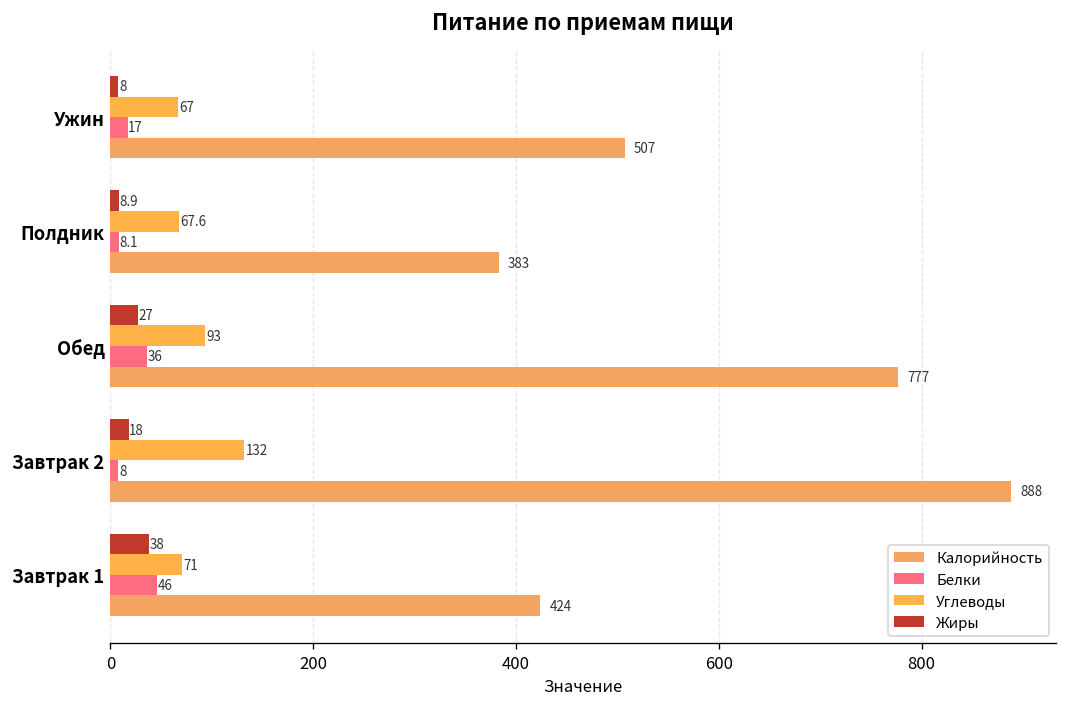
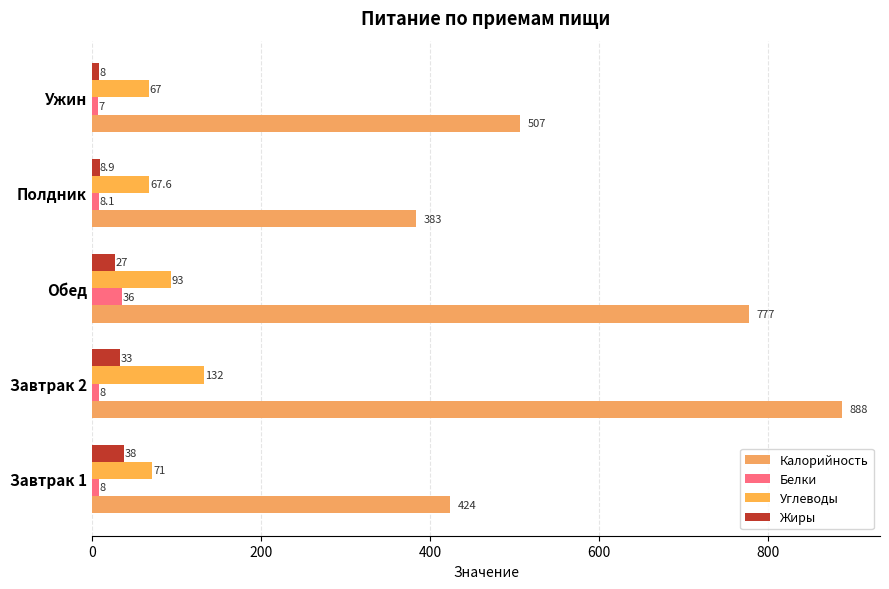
  {
    "Белки": {
-     "Ужин": 17,
+     "Ужин": 7,
      "Полдник": 8.1,
      "Обед": 36,
      "Завтрак 2": 8,
-     "Завтрак 1": 46
+     "Завтрак 1": 8
    },
    "Жиры": {
      "Ужин": 8,
      "Полдник": 8.9,
      "Обед": 27,
-     "Завтрак 2": 18,
+     "Завтрак 2": 33,
      "Завтрак 1": 38
    }
  }
